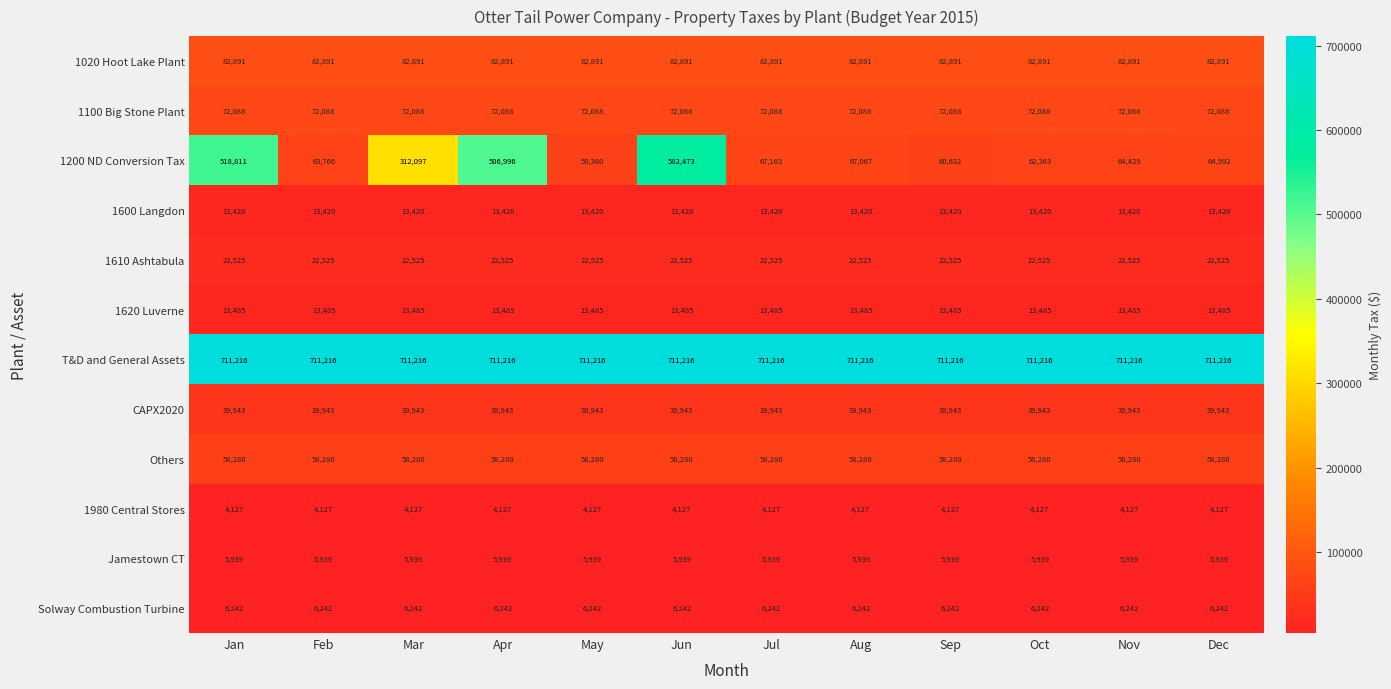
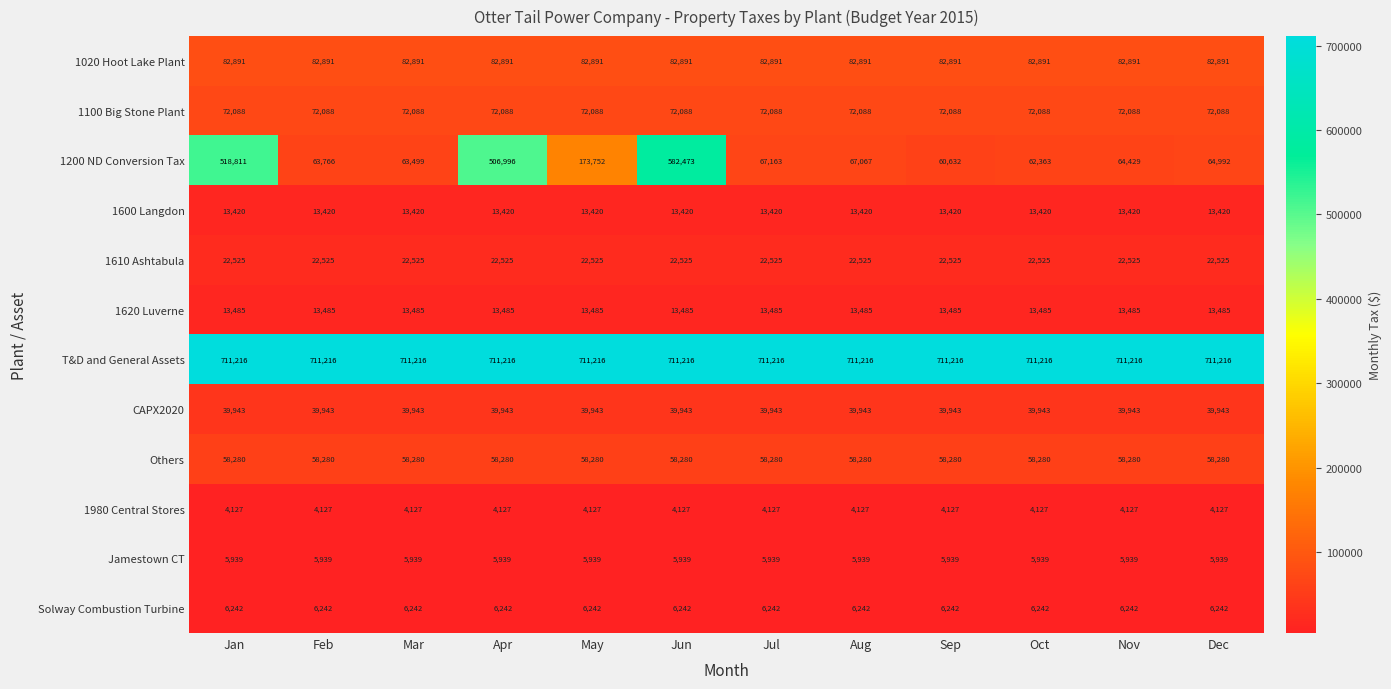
  {
    "1020 Hoot Lake Plant": {
      "Jan": "82,891",
      "Feb": "82,891",
      "Mar": "82,891",
      "Apr": "82,891",
      "May": "82,891",
      "Jun": "82,891",
      "Jul": "82,891",
      "Aug": "82,891",
      "Sep": "82,891",
      "Oct": "82,891",
      "Nov": "82,891",
      "Dec": "82,891"
    },
    "1100 Big Stone Plant": {
      "Jan": "72,088",
      "Feb": "72,088",
      "Mar": "72,088",
      "Apr": "72,088",
      "May": "72,088",
      "Jun": "72,088",
      "Jul": "72,088",
      "Aug": "72,088",
      "Sep": "72,088",
      "Oct": "72,088",
      "Nov": "72,088",
      "Dec": "72,088"
    },
    "1200 ND Conversion Tax": {
      "Jan": "518,811",
      "Feb": "63,766",
-     "Mar": "312,097",
+     "Mar": "63,499",
      "Apr": "506,996",
-     "May": "59,380",
+     "May": "173,752",
      "Jun": "582,473",
      "Jul": "67,163",
      "Aug": "67,067",
      "Sep": "60,632",
      "Oct": "62,363",
      "Nov": "64,429",
      "Dec": "64,992"
    },
    "1600 Langdon": {
      "Jan": "13,420",
      "Feb": "13,420",
      "Mar": "13,420",
      "Apr": "13,420",
      "May": "13,420",
      "Jun": "13,420",
      "Jul": "13,420",
      "Aug": "13,420",
      "Sep": "13,420",
      "Oct": "13,420",
      "Nov": "13,420",
      "Dec": "13,420"
    },
    "1610 Ashtabula": {
      "Jan": "22,525",
      "Feb": "22,525",
      "Mar": "22,525",
      "Apr": "22,525",
      "May": "22,525",
      "Jun": "22,525",
      "Jul": "22,525",
      "Aug": "22,525",
      "Sep": "22,525",
      "Oct": "22,525",
      "Nov": "22,525",
      "Dec": "22,525"
    },
    "1620 Luverne": {
      "Jan": "13,485",
      "Feb": "13,485",
      "Mar": "13,485",
      "Apr": "13,485",
      "May": "13,485",
      "Jun": "13,485",
      "Jul": "13,485",
      "Aug": "13,485",
      "Sep": "13,485",
      "Oct": "13,485",
      "Nov": "13,485",
      "Dec": "13,485"
    },
    "T&D and General Assets": {
      "Jan": "711,216",
      "Feb": "711,216",
      "Mar": "711,216",
      "Apr": "711,216",
      "May": "711,216",
      "Jun": "711,216",
      "Jul": "711,216",
      "Aug": "711,216",
      "Sep": "711,216",
      "Oct": "711,216",
      "Nov": "711,216",
      "Dec": "711,216"
    },
    "CAPX2020": {
      "Jan": "39,943",
      "Feb": "39,943",
      "Mar": "39,943",
      "Apr": "39,943",
      "May": "39,943",
      "Jun": "39,943",
      "Jul": "39,943",
      "Aug": "39,943",
      "Sep": "39,943",
      "Oct": "39,943",
      "Nov": "39,943",
      "Dec": "39,943"
    },
    "Others": {
      "Jan": "58,280",
      "Feb": "58,280",
      "Mar": "58,280",
      "Apr": "58,280",
      "May": "58,280",
      "Jun": "58,280",
      "Jul": "58,280",
      "Aug": "58,280",
      "Sep": "58,280",
      "Oct": "58,280",
      "Nov": "58,280",
      "Dec": "58,280"
    },
    "1980 Central Stores": {
      "Jan": "4,127",
      "Feb": "4,127",
      "Mar": "4,127",
      "Apr": "4,127",
      "May": "4,127",
      "Jun": "4,127",
      "Jul": "4,127",
      "Aug": "4,127",
      "Sep": "4,127",
      "Oct": "4,127",
      "Nov": "4,127",
      "Dec": "4,127"
    },
    "Jamestown CT": {
      "Jan": "5,939",
      "Feb": "5,939",
      "Mar": "5,939",
      "Apr": "5,939",
      "May": "5,939",
      "Jun": "5,939",
      "Jul": "5,939",
      "Aug": "5,939",
      "Sep": "5,939",
      "Oct": "5,939",
      "Nov": "5,939",
      "Dec": "5,939"
    },
    "Solway Combustion Turbine": {
      "Jan": "6,242",
      "Feb": "6,242",
      "Mar": "6,242",
      "Apr": "6,242",
      "May": "6,242",
      "Jun": "6,242",
      "Jul": "6,242",
      "Aug": "6,242",
      "Sep": "6,242",
      "Oct": "6,242",
      "Nov": "6,242",
      "Dec": "6,242"
    }
  }
